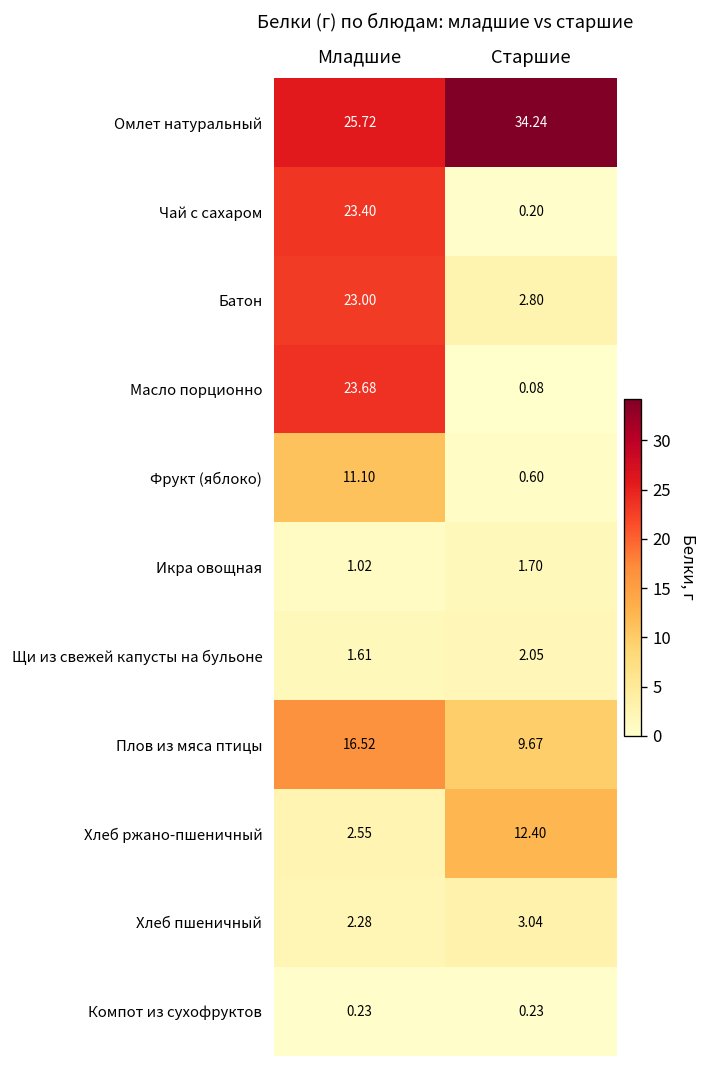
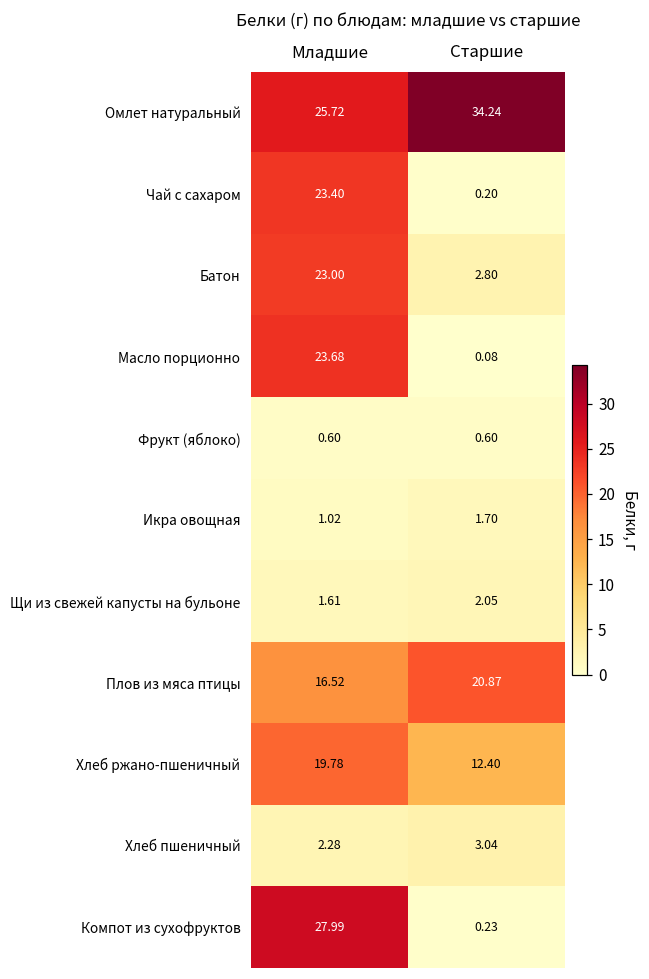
  {
    "Омлет натуральный": {
      "Младшие": 25.72,
      "Старшие": 34.24
    },
    "Чай с сахаром": {
      "Младшие": 23.40,
      "Старшие": 0.20
    },
    "Батон": {
      "Младшие": 23.00,
      "Старшие": 2.80
    },
    "Масло порционно": {
      "Младшие": 23.68,
      "Старшие": 0.08
    },
    "Фрукт (яблоко)": {
-     "Младшие": 11.10,
+     "Младшие": 0.60,
      "Старшие": 0.60
    },
    "Икра овощная": {
      "Младшие": 1.02,
      "Старшие": 1.70
    },
    "Щи из свежей капусты на бульоне": {
      "Младшие": 1.61,
      "Старшие": 2.05
    },
    "Плов из мяса птицы": {
      "Младшие": 16.52,
-     "Старшие": 9.67
+     "Старшие": 20.87
    },
    "Хлеб ржано-пшеничный": {
-     "Младшие": 2.55,
+     "Младшие": 19.78,
      "Старшие": 12.40
    },
    "Хлеб пшеничный": {
      "Младшие": 2.28,
      "Старшие": 3.04
    },
    "Компот из сухофруктов": {
-     "Младшие": 0.23,
+     "Младшие": 27.99,
      "Старшие": 0.23
    }
  }
